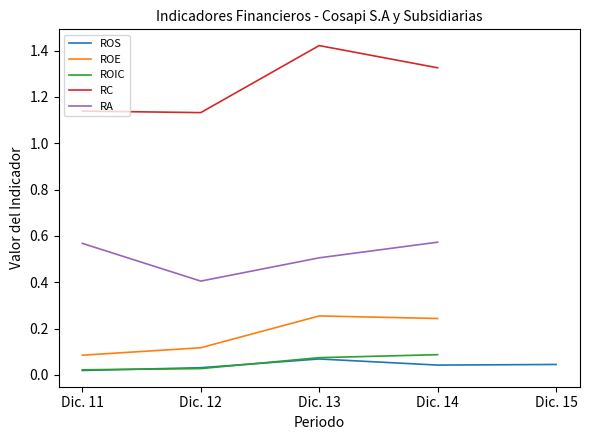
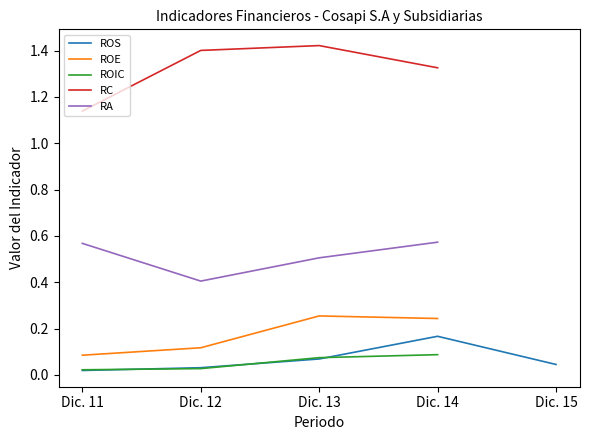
  {
    "ROS": {
-     "Dic. 14": 0.04,
+     "Dic. 14": 0.17,
      "Dic. 15": 0.05
    },
    "ROE": {
      "Dic. 11": 0.09,
      "Dic. 12": 0.12,
      "Dic. 13": 0.25,
      "Dic. 14": 0.24
    },
    "ROIC": {
      "Dic. 14": 0.09
    },
    "RC": {
-     "Dic. 12": 1.13,
+     "Dic. 12": 1.40,
      "Dic. 13": 1.42,
      "Dic. 14": 1.33
    },
    "RA": {
      "Dic. 11": 0.57,
      "Dic. 12": 0.40,
      "Dic. 13": 0.51,
      "Dic. 14": 0.57
    }
  }
